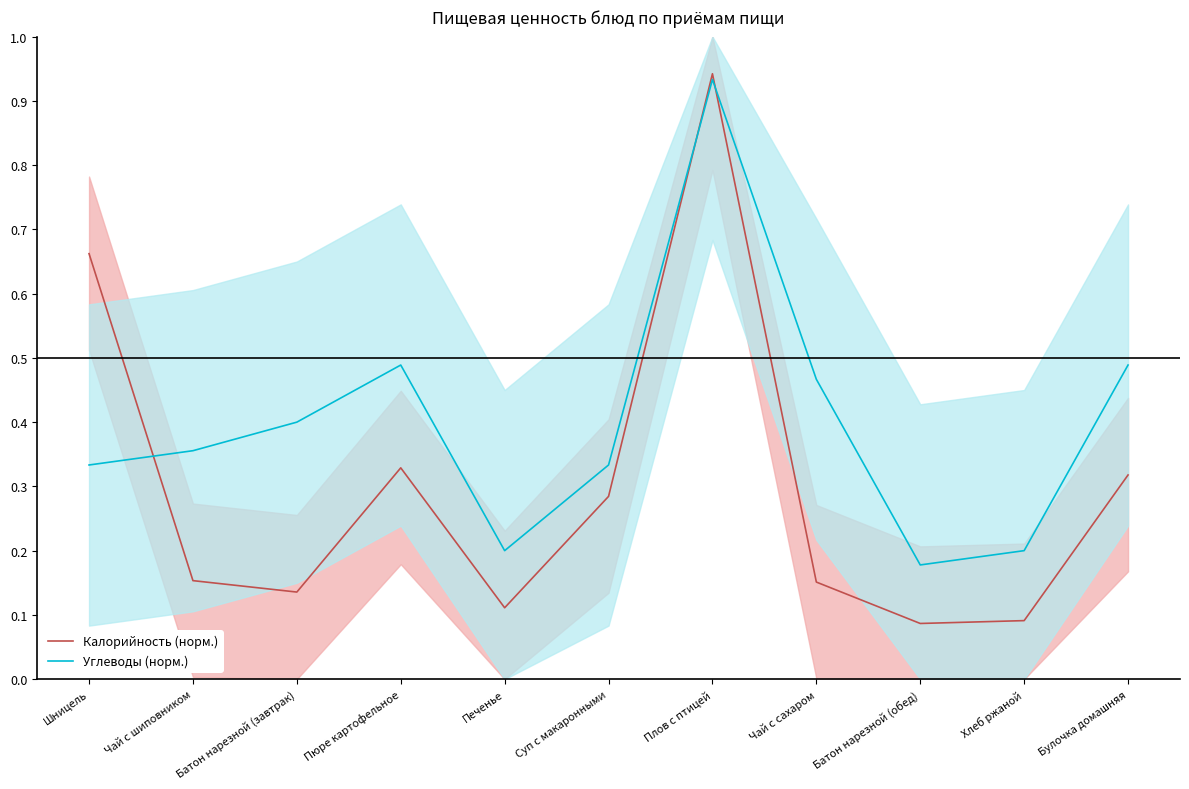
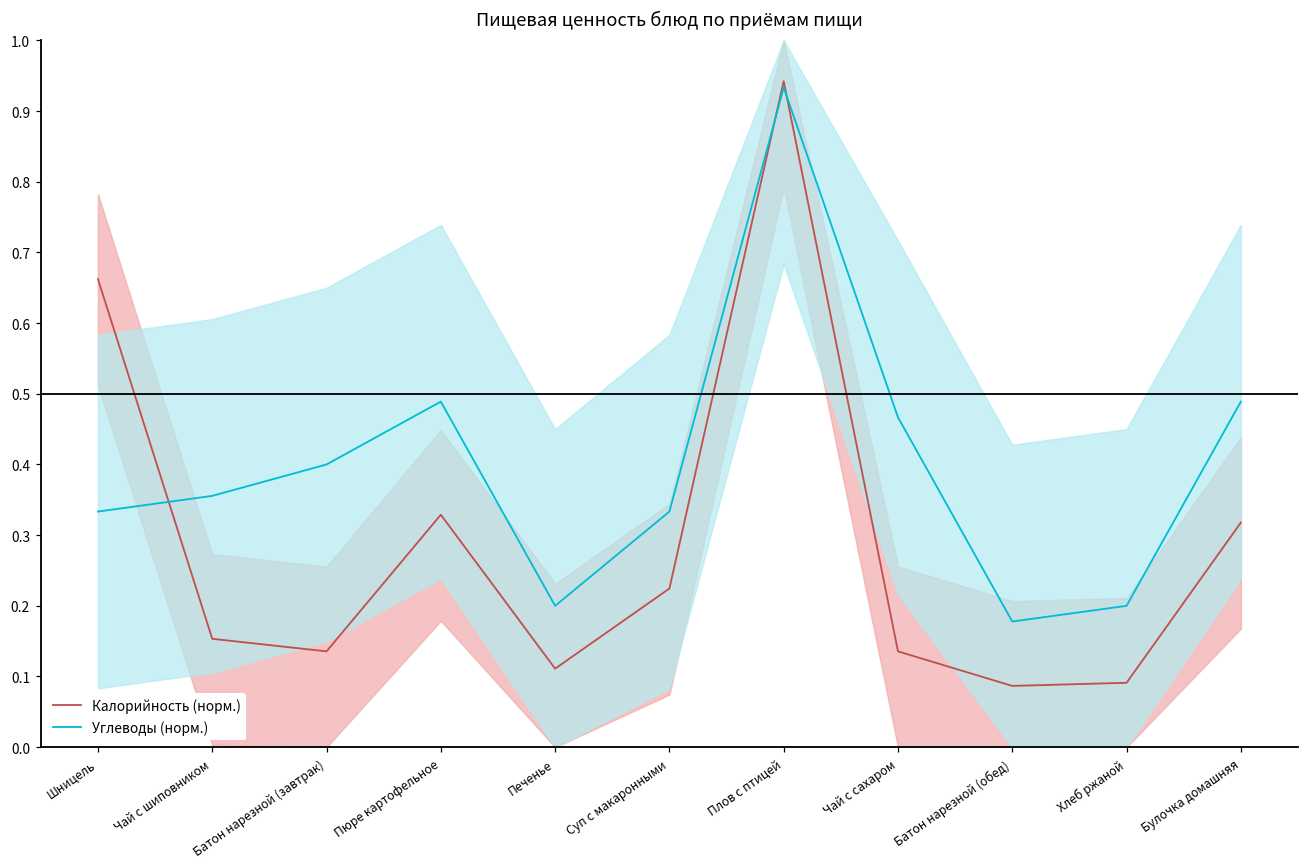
  {
    "Калорийность (норм.)": {
      "Шницель": 0.66,
      "Чай с шиповником": 0.15,
      "Батон нарезной (завтрак)": 0.14,
      "Пюре картофельное": 0.33,
      "Печенье": 0.11,
-     "Суп с макаронными": 0.28,
+     "Суп с макаронными": 0.22,
      "Плов с птицей": 0.94,
-     "Чай с сахаром": 0.15,
+     "Чай с сахаром": 0.14,
      "Батон нарезной (обед)": 0.09,
      "Хлеб ржаной": 0.09,
      "Булочка домашняя": 0.32
    },
    "Углеводы (норм.)": {
      "Шницель": 0.33,
      "Чай с шиповником": 0.36,
      "Батон нарезной (завтрак)": 0.40,
      "Пюре картофельное": 0.49,
      "Печенье": 0.20,
      "Суп с макаронными": 0.33,
      "Плов с птицей": 0.93,
      "Чай с сахаром": 0.47,
      "Батон нарезной (обед)": 0.18,
      "Хлеб ржаной": 0.20,
      "Булочка домашняя": 0.49
    }
  }
